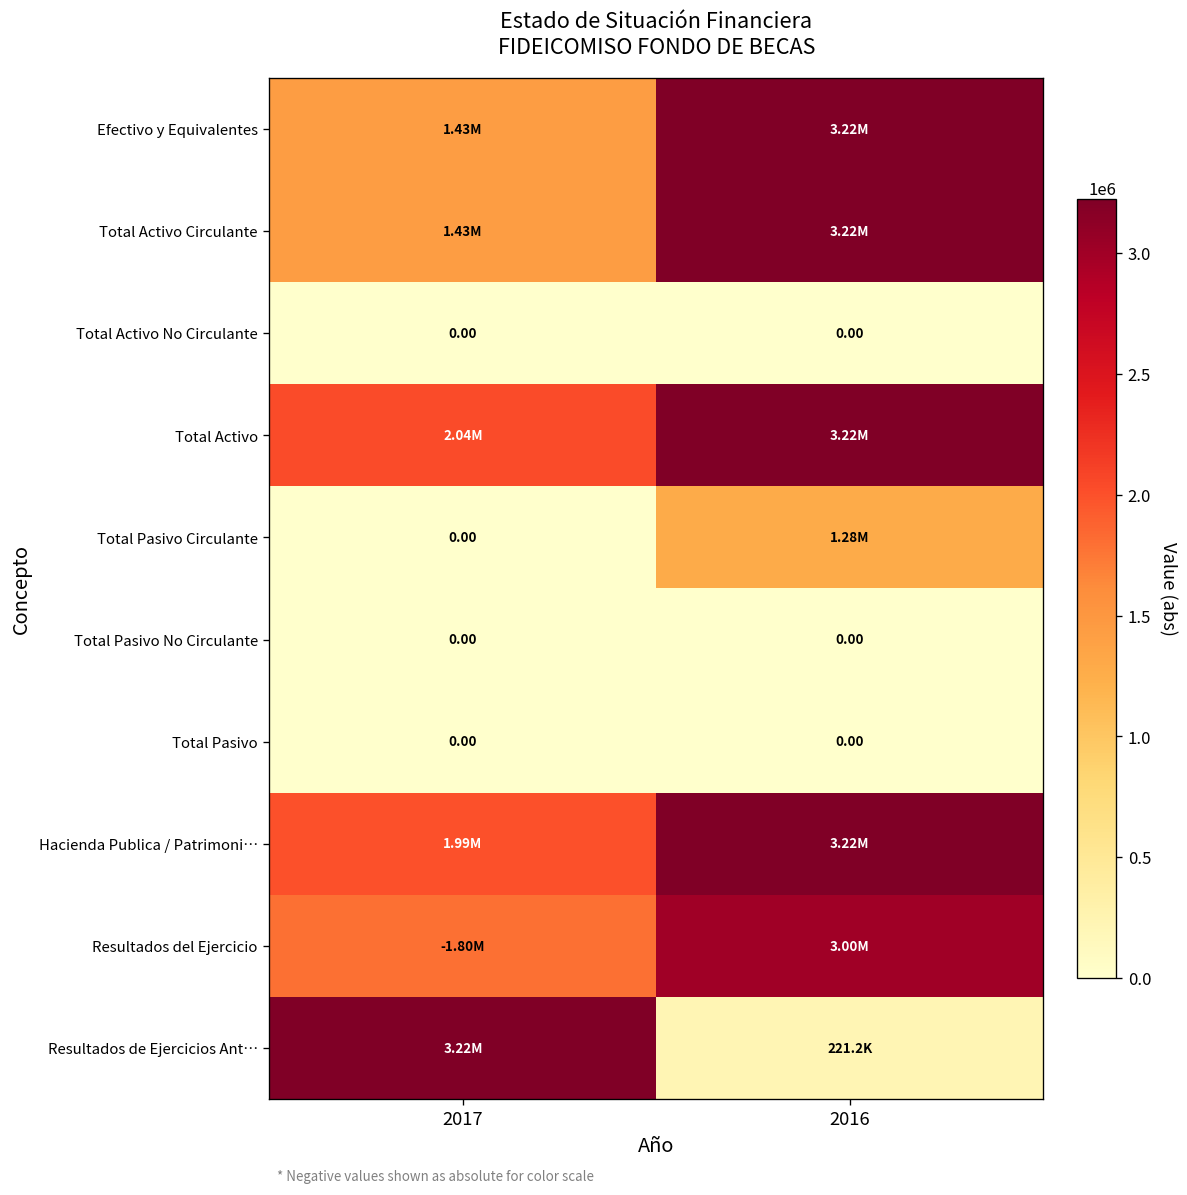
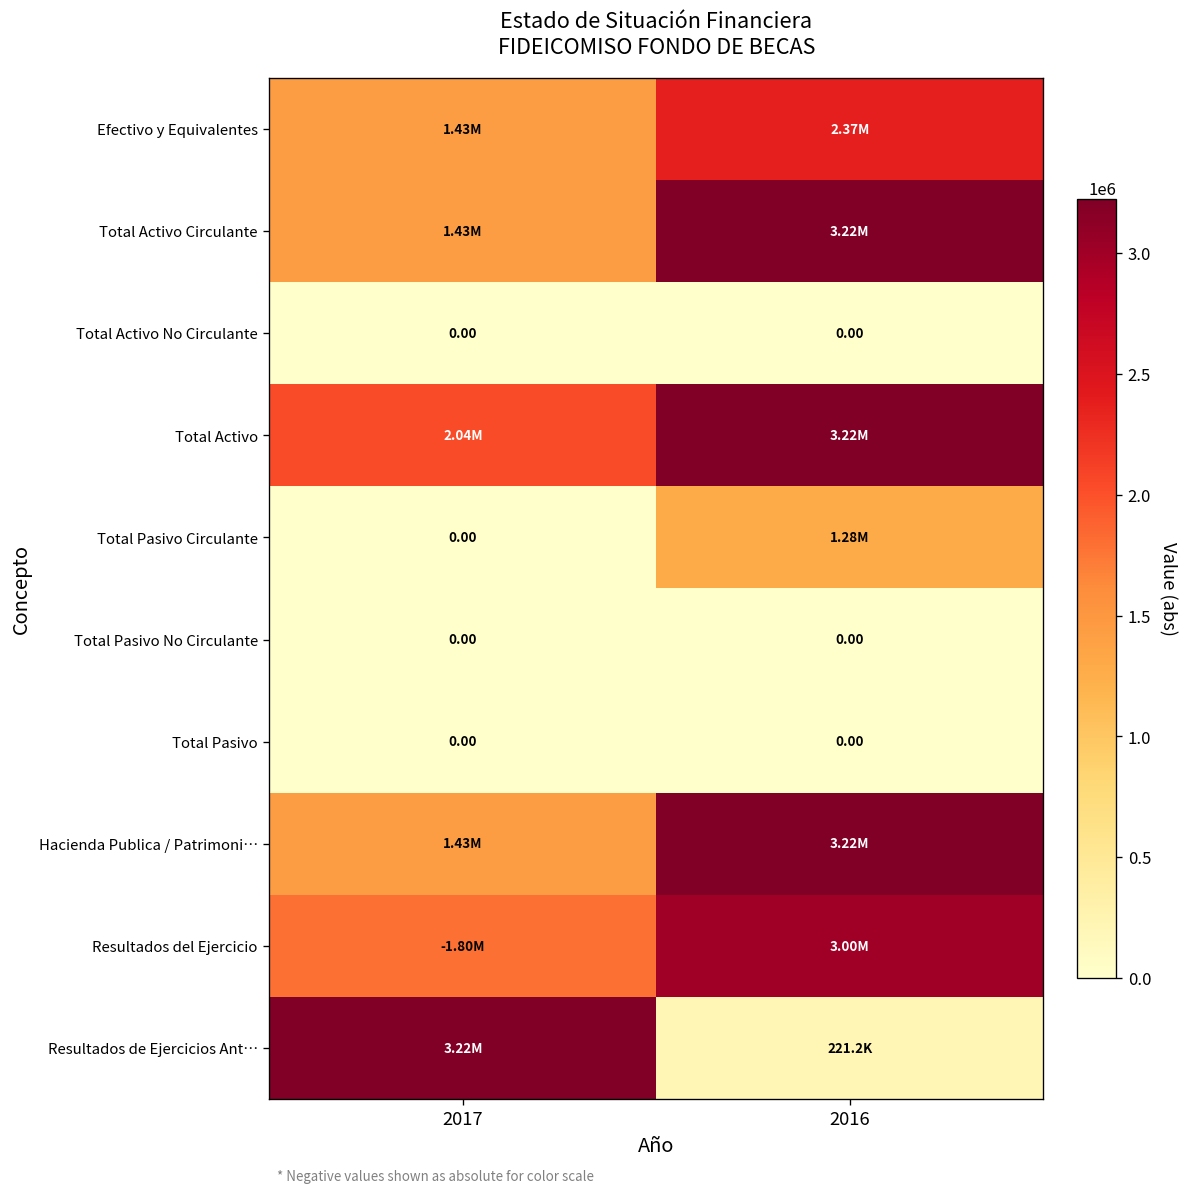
  {
    "Efectivo y Equivalentes": {
      "2017": "1.43M",
-     "2016": "3.22M"
+     "2016": "2.37M"
    },
    "Total Activo Circulante": {
      "2017": "1.43M",
      "2016": "3.22M"
    },
    "Total Activo No Circulante": {
      "2017": "0.00",
      "2016": "0.00"
    },
    "Total Activo": {
      "2017": "2.04M",
      "2016": "3.22M"
    },
    "Total Pasivo Circulante": {
      "2017": "0.00",
      "2016": "1.28M"
    },
    "Total Pasivo No Circulante": {
      "2017": "0.00",
      "2016": "0.00"
    },
    "Total Pasivo": {
      "2017": "0.00",
      "2016": "0.00"
    },
    "Hacienda Publica / Patrimoni…": {
-     "2017": "1.99M",
+     "2017": "1.43M",
      "2016": "3.22M"
    },
    "Resultados del Ejercicio": {
      "2017": "-1.80M",
      "2016": "3.00M"
    },
    "Resultados de Ejercicios Ant…": {
      "2017": "3.22M",
      "2016": "221.2K"
    }
  }
